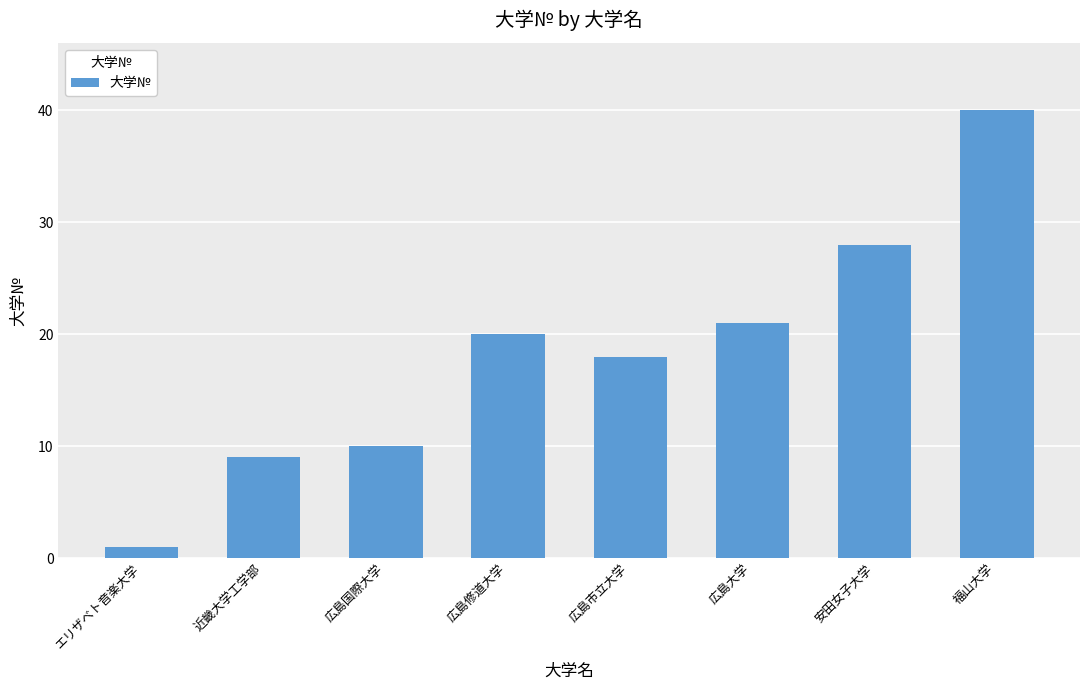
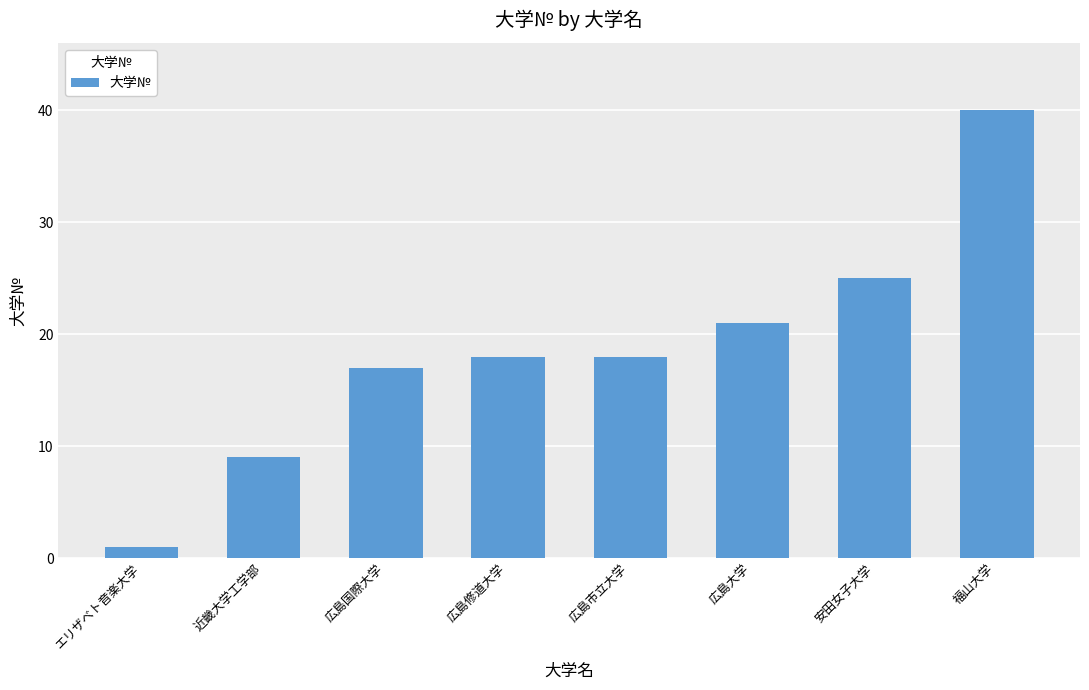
  {
    "エリザベト音楽大学": 1,
    "近畿大学工学部": 9,
-   "広島国際大学": 10,
-   "広島修道大学": 20,
+   "広島国際大学": 17,
+   "広島修道大学": 18,
    "広島市立大学": 18,
    "広島大学": 21,
-   "安田女子大学": 28,
+   "安田女子大学": 25,
    "福山大学": 40
  }
